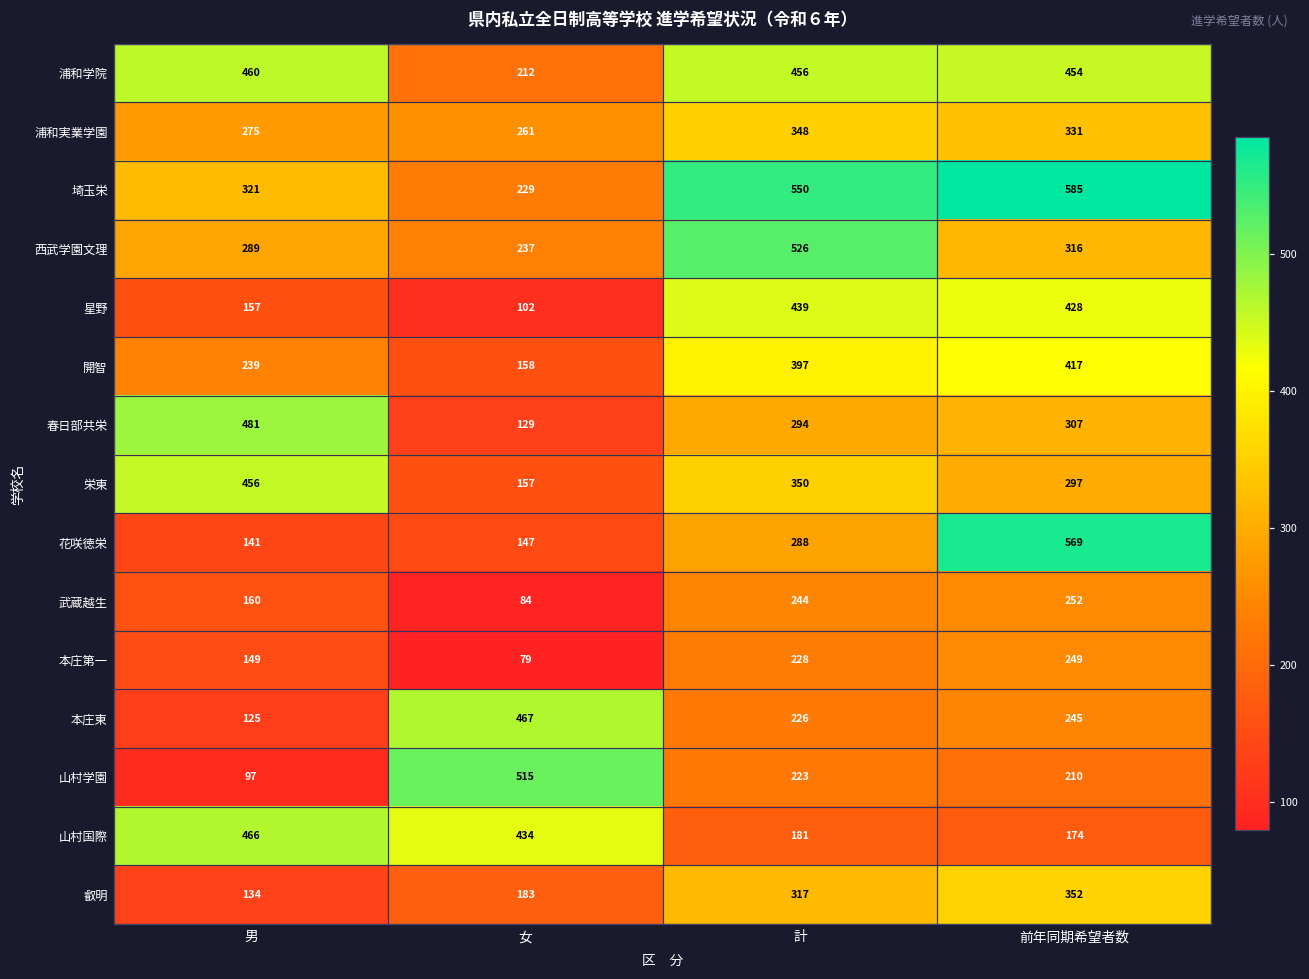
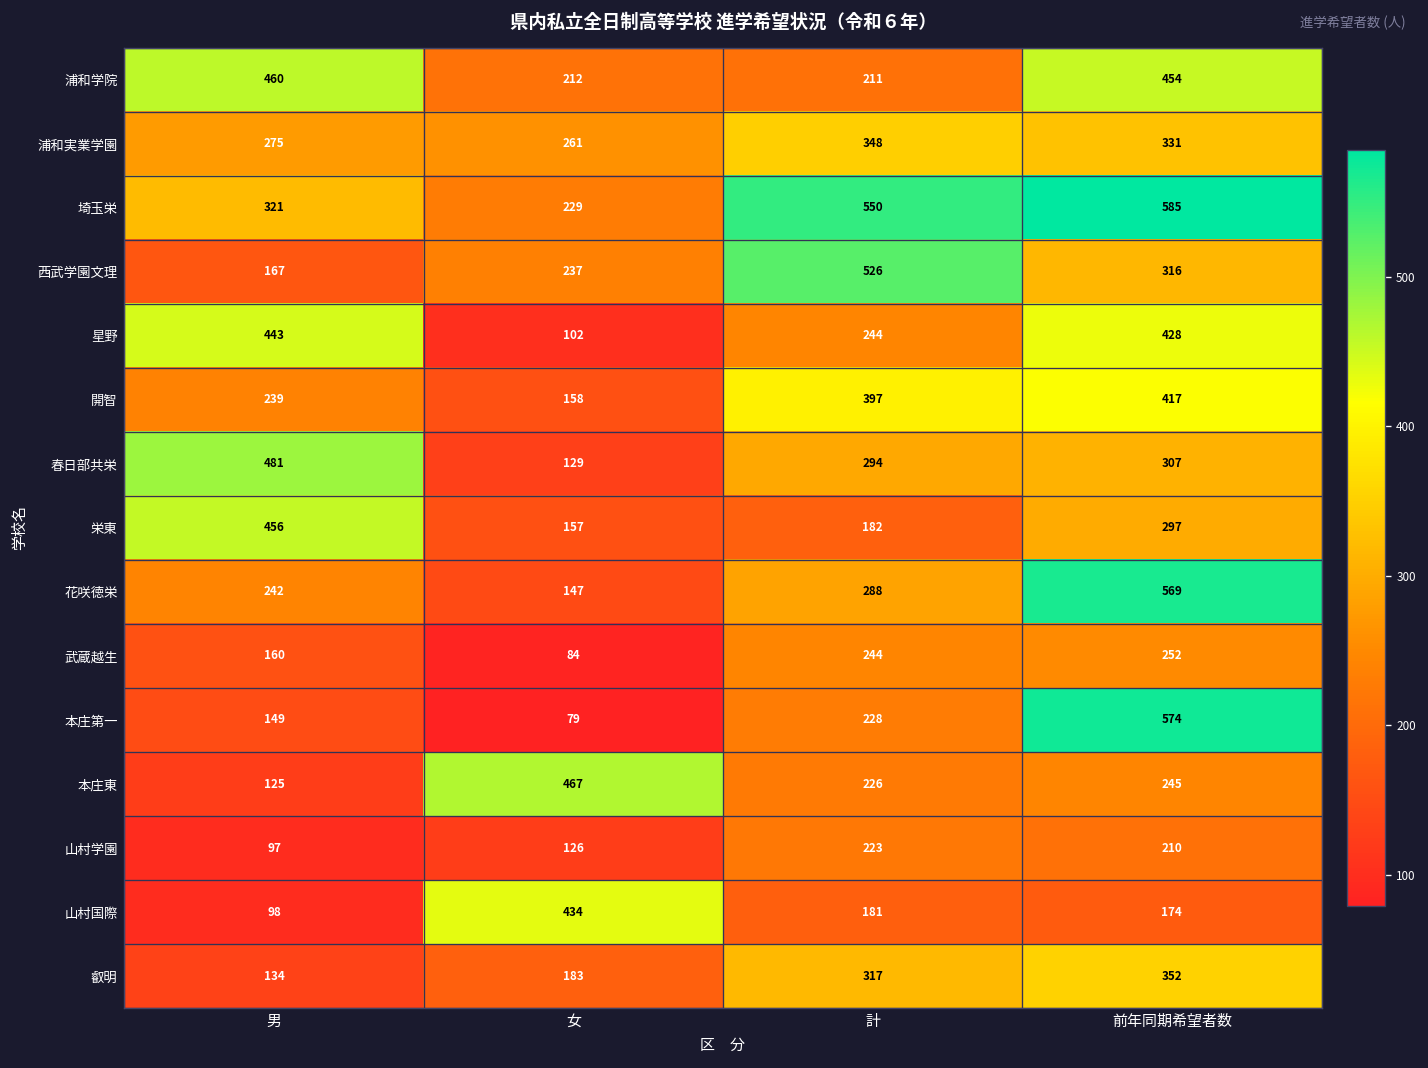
  {
    "浦和学院": {
      "男": 460,
      "女": 212,
-     "計": 456,
+     "計": 211,
      "前年同期希望者数": 454
    },
    "浦和実業学園": {
      "男": 275,
      "女": 261,
      "計": 348,
      "前年同期希望者数": 331
    },
    "埼玉栄": {
      "男": 321,
      "女": 229,
      "計": 550,
      "前年同期希望者数": 585
    },
    "西武学園文理": {
-     "男": 289,
+     "男": 167,
      "女": 237,
      "計": 526,
      "前年同期希望者数": 316
    },
    "星野": {
-     "男": 157,
+     "男": 443,
      "女": 102,
-     "計": 439,
+     "計": 244,
      "前年同期希望者数": 428
    },
    "開智": {
      "男": 239,
      "女": 158,
      "計": 397,
      "前年同期希望者数": 417
    },
    "春日部共栄": {
      "男": 481,
      "女": 129,
      "計": 294,
      "前年同期希望者数": 307
    },
    "栄東": {
      "男": 456,
      "女": 157,
-     "計": 350,
+     "計": 182,
      "前年同期希望者数": 297
    },
    "花咲徳栄": {
-     "男": 141,
+     "男": 242,
      "女": 147,
      "計": 288,
      "前年同期希望者数": 569
    },
    "武蔵越生": {
      "男": 160,
      "女": 84,
      "計": 244,
      "前年同期希望者数": 252
    },
    "本庄第一": {
      "男": 149,
      "女": 79,
      "計": 228,
-     "前年同期希望者数": 249
+     "前年同期希望者数": 574
    },
    "本庄東": {
      "男": 125,
      "女": 467,
      "計": 226,
      "前年同期希望者数": 245
    },
    "山村学園": {
      "男": 97,
-     "女": 515,
+     "女": 126,
      "計": 223,
      "前年同期希望者数": 210
    },
    "山村国際": {
-     "男": 466,
+     "男": 98,
      "女": 434,
      "計": 181,
      "前年同期希望者数": 174
    },
    "叡明": {
      "男": 134,
      "女": 183,
      "計": 317,
      "前年同期希望者数": 352
    }
  }
